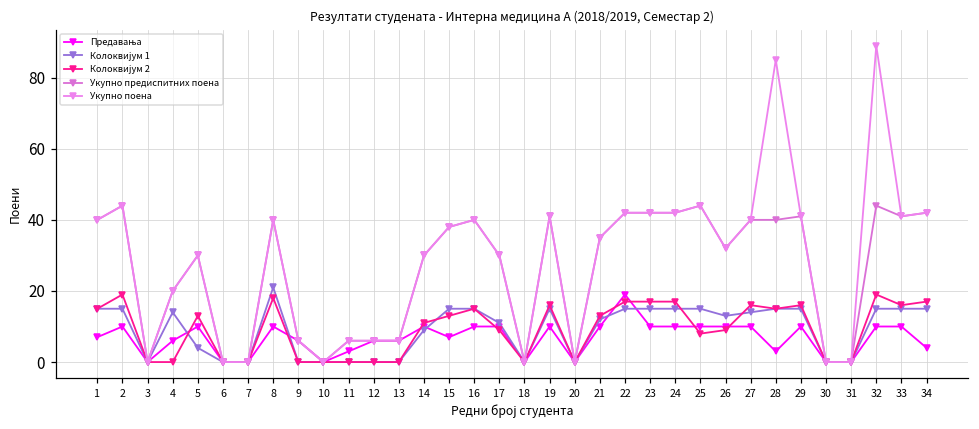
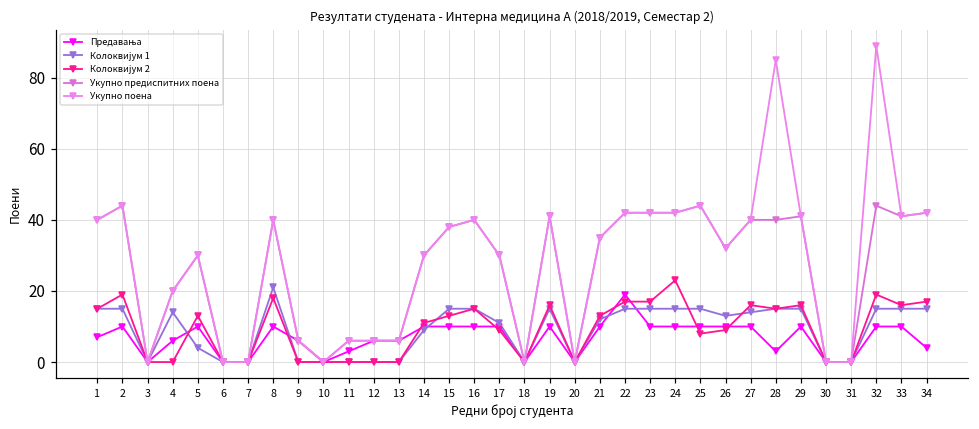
  {
    "Предавања": {
      "1": 7,
      "2": 10,
      "4": 6,
      "5": 10,
      "8": 10,
      "11": 3,
      "14": 10,
-     "15": 7,
+     "15": 10,
      "16": 10,
      "17": 10,
      "19": 10,
      "21": 10,
      "22": 19,
      "23": 10,
      "24": 10,
      "25": 10,
      "26": 10,
      "27": 10,
      "28": 3,
      "29": 10,
      "32": 10,
      "33": 10,
      "34": 4
    },
    "Колоквијум 1": {
      "2": 15,
      "4": 14,
      "5": 4,
      "8": 21,
      "14": 9,
      "15": 15,
      "17": 11,
      "19": 15,
      "21": 12,
      "22": 15,
      "23": 15,
      "24": 15,
      "25": 15,
      "26": 13,
      "27": 14,
      "29": 15,
      "32": 15,
      "33": 15,
      "34": 15
    },
    "Колоквијум 2": {
      "2": 19,
      "4": 0,
      "5": 13,
      "8": 18,
      "14": 11,
      "15": 13,
      "17": 9,
      "19": 16,
      "21": 13,
      "22": 17,
      "23": 17,
-     "24": 17,
+     "24": 23,
      "25": 8,
      "26": 9,
      "27": 16,
      "29": 16,
      "32": 19,
      "33": 16,
      "34": 17
    }
  }
